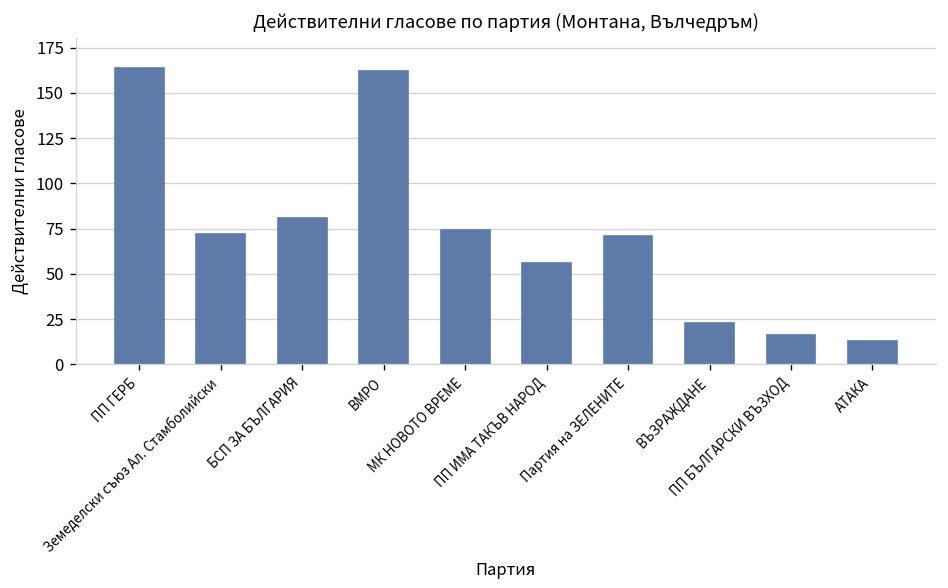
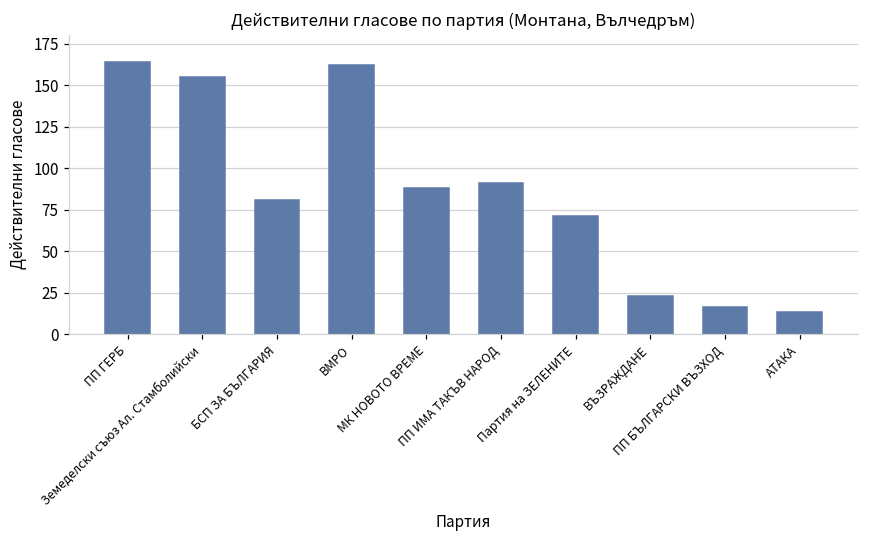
  {
    "ПП ГЕРБ": 164,
-   "Земеделски съюз Ал. Стамболийски": 72,
+   "Земеделски съюз Ал. Стамболийски": 155,
    "БСП ЗА БЪЛГАРИЯ": 81,
    "ВМРО": 162,
-   "МК НОВОТО ВРЕМЕ": 74,
-   "ПП ИМА ТАКЪВ НАРОД": 56,
+   "МК НОВОТО ВРЕМЕ": 88,
+   "ПП ИМА ТАКЪВ НАРОД": 91,
    "Партия на ЗЕЛЕНИТЕ": 71,
    "ВЪЗРАЖДАНЕ": 23,
    "ПП БЪЛГАРСКИ ВЪЗХОД": 16,
    "АТАКА": 13
  }
